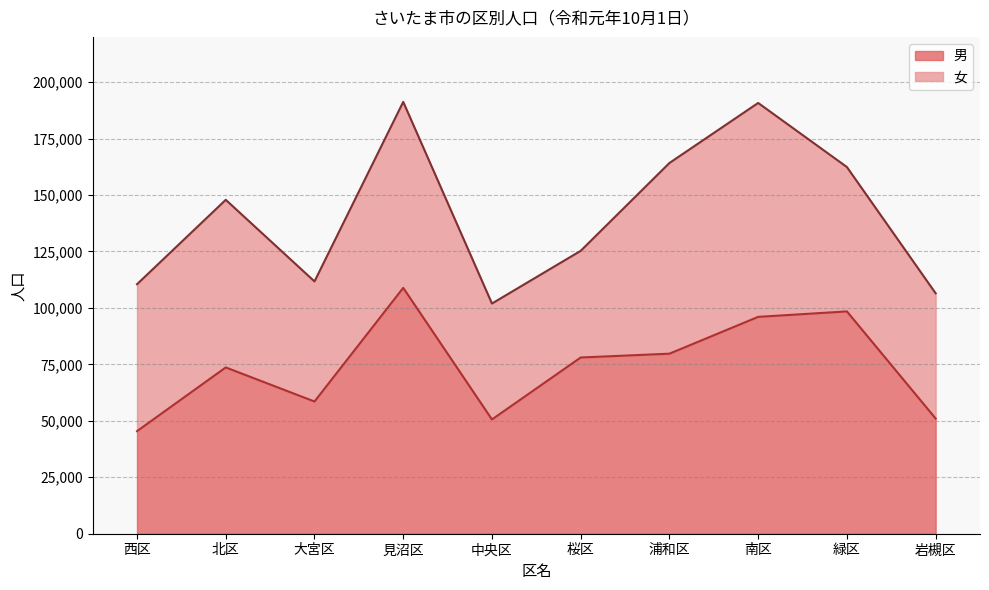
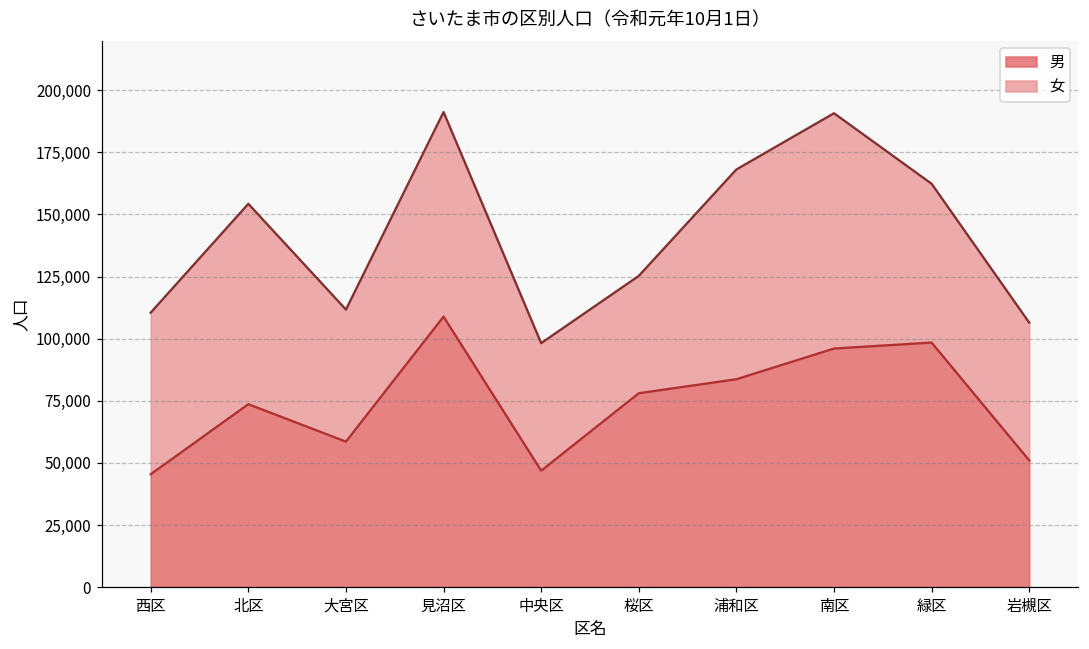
  {
    "男": {
      "西区": "45,000",
      "北区": "74,000",
      "大宮区": "59,000",
      "見沼区": "109,000",
-     "中央区": "51,000",
+     "中央区": "47,000",
      "桜区": "78,000",
-     "浦和区": "80,000",
+     "浦和区": "84,000",
      "南区": "96,000",
      "緑区": "98,000",
      "岩槻区": "51,000"
    },
    "女": {
      "西区": "65,000",
-     "北区": "74,000",
+     "北区": "81,000",
      "大宮区": "53,000",
      "見沼区": "82,000",
      "中央区": "51,000",
      "桜区": "47,000",
      "浦和区": "84,000",
      "南区": "95,000",
      "緑区": "64,000",
      "岩槻区": "55,000"
    }
  }
